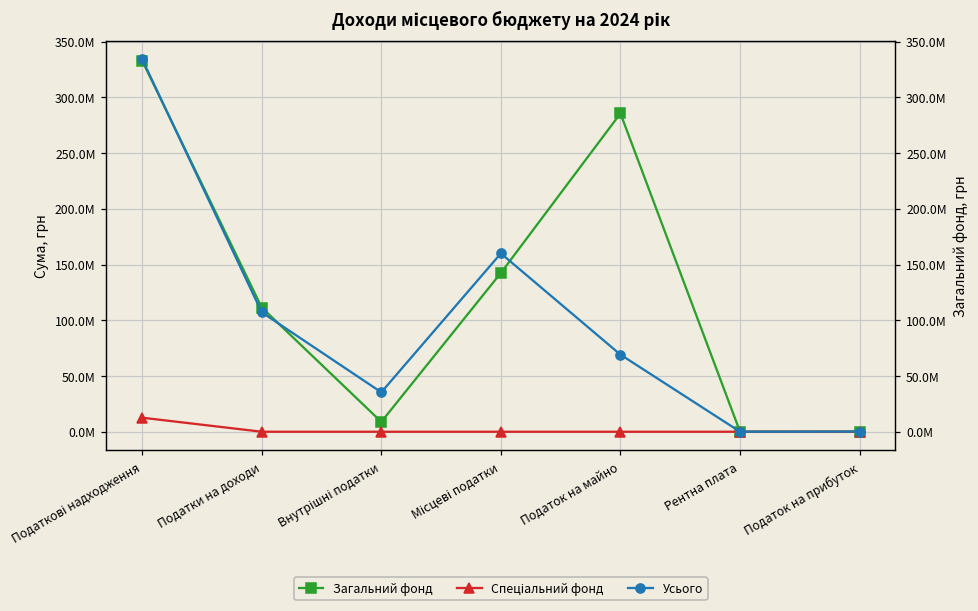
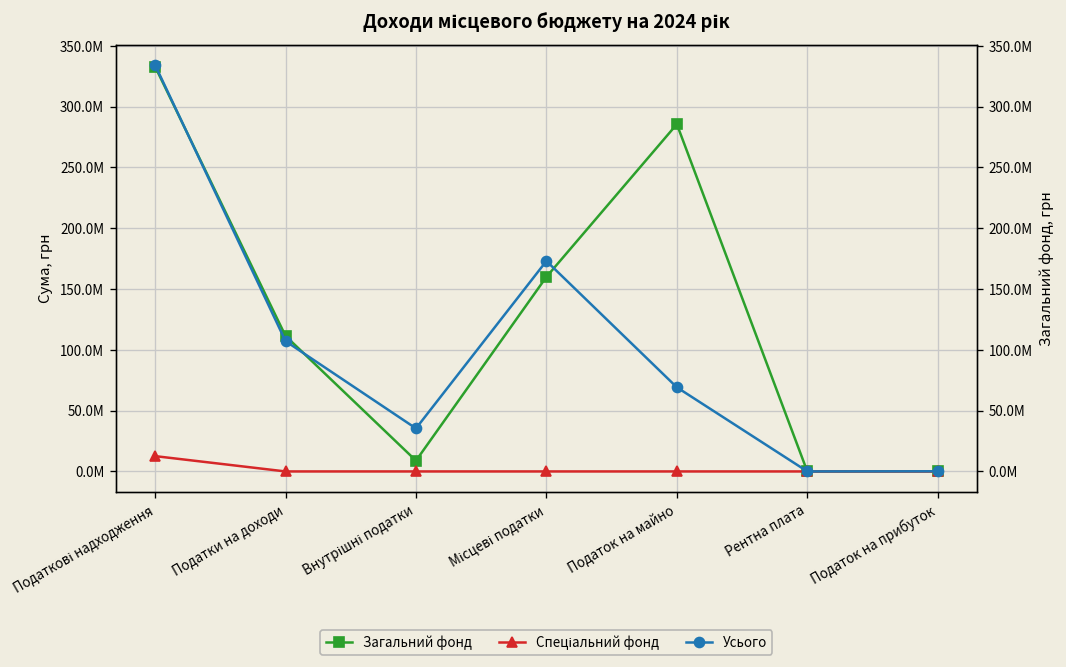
  {
    "Загальний фонд": {
      "Податки на доходи": 111000000,
      "Внутрішні податки": 9000000,
-     "Місцеві податки": 142000000,
+     "Місцеві податки": 160000000,
      "Податок на майно": 286000000
    },
    "Спеціальний фонд": {
      "Податкові надходження": 13000000,
      "Податки на доходи": 0,
      "Внутрішні податки": 0,
      "Місцеві податки": 0,
      "Податок на майно": 0
    },
    "Усього": {
      "Податки на доходи": 107000000,
      "Внутрішні податки": 35000000,
-     "Місцеві податки": 160000000,
+     "Місцеві податки": 173000000,
      "Податок на майно": 69000000
    }
  }
